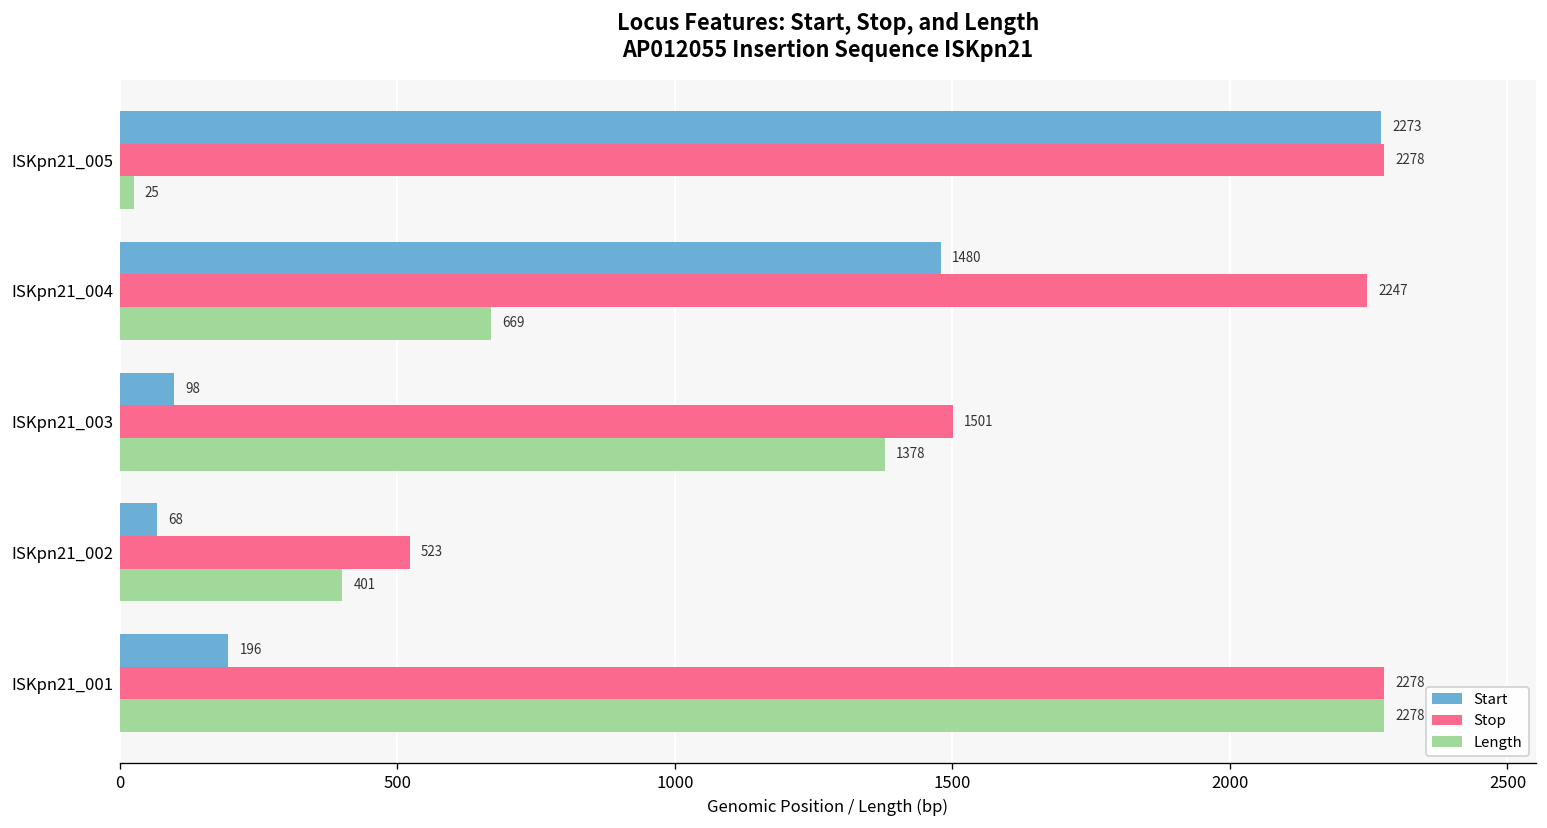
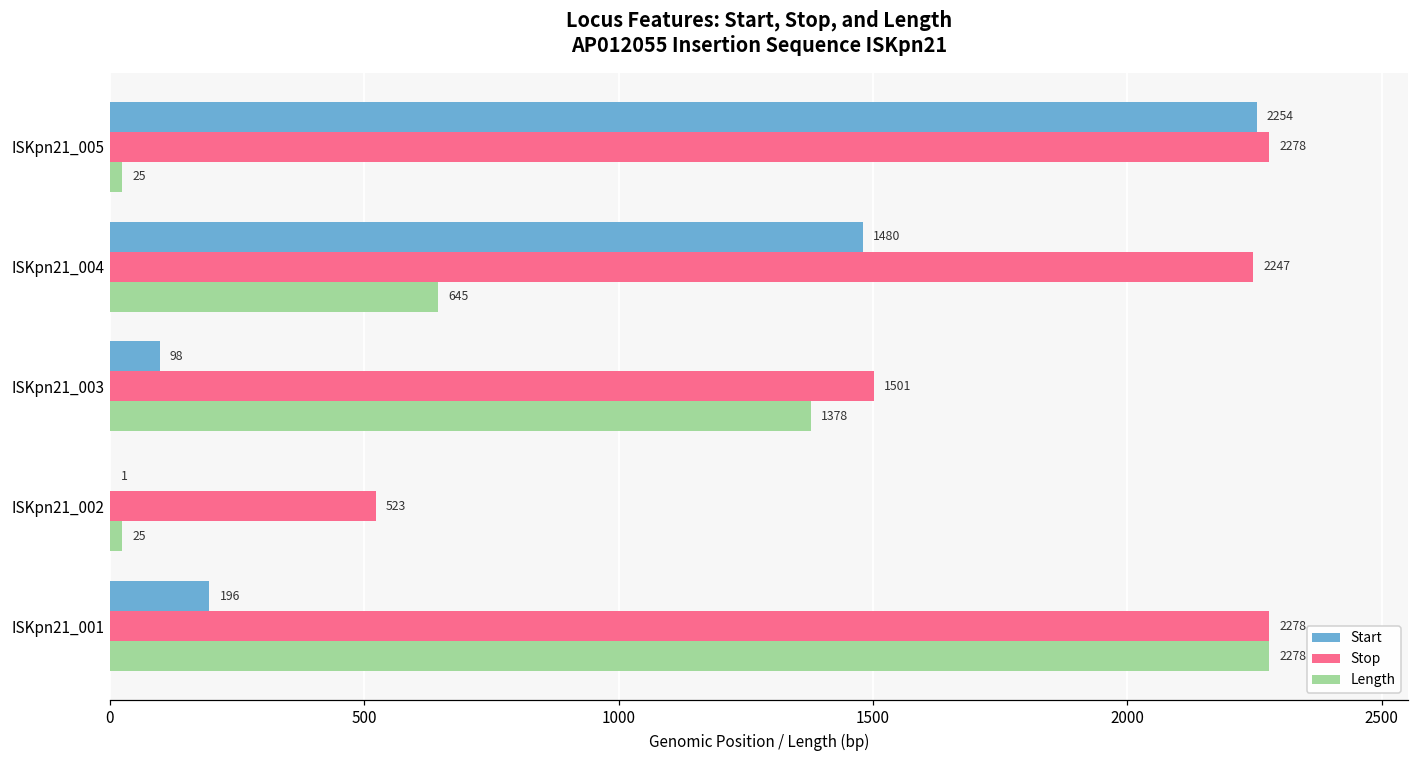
  {
    "Start": {
-     "ISKpn21_005": 2273,
+     "ISKpn21_005": 2254,
      "ISKpn21_004": 1480,
      "ISKpn21_003": 98,
-     "ISKpn21_002": 68,
+     "ISKpn21_002": 1,
      "ISKpn21_001": 196
    },
    "Stop": {
      "ISKpn21_005": 2278,
      "ISKpn21_004": 2247,
      "ISKpn21_003": 1501,
      "ISKpn21_002": 523,
      "ISKpn21_001": 2278
    },
    "Length": {
      "ISKpn21_005": 25,
-     "ISKpn21_004": 669,
+     "ISKpn21_004": 645,
      "ISKpn21_003": 1378,
-     "ISKpn21_002": 401,
+     "ISKpn21_002": 25,
      "ISKpn21_001": 2278
    }
  }
